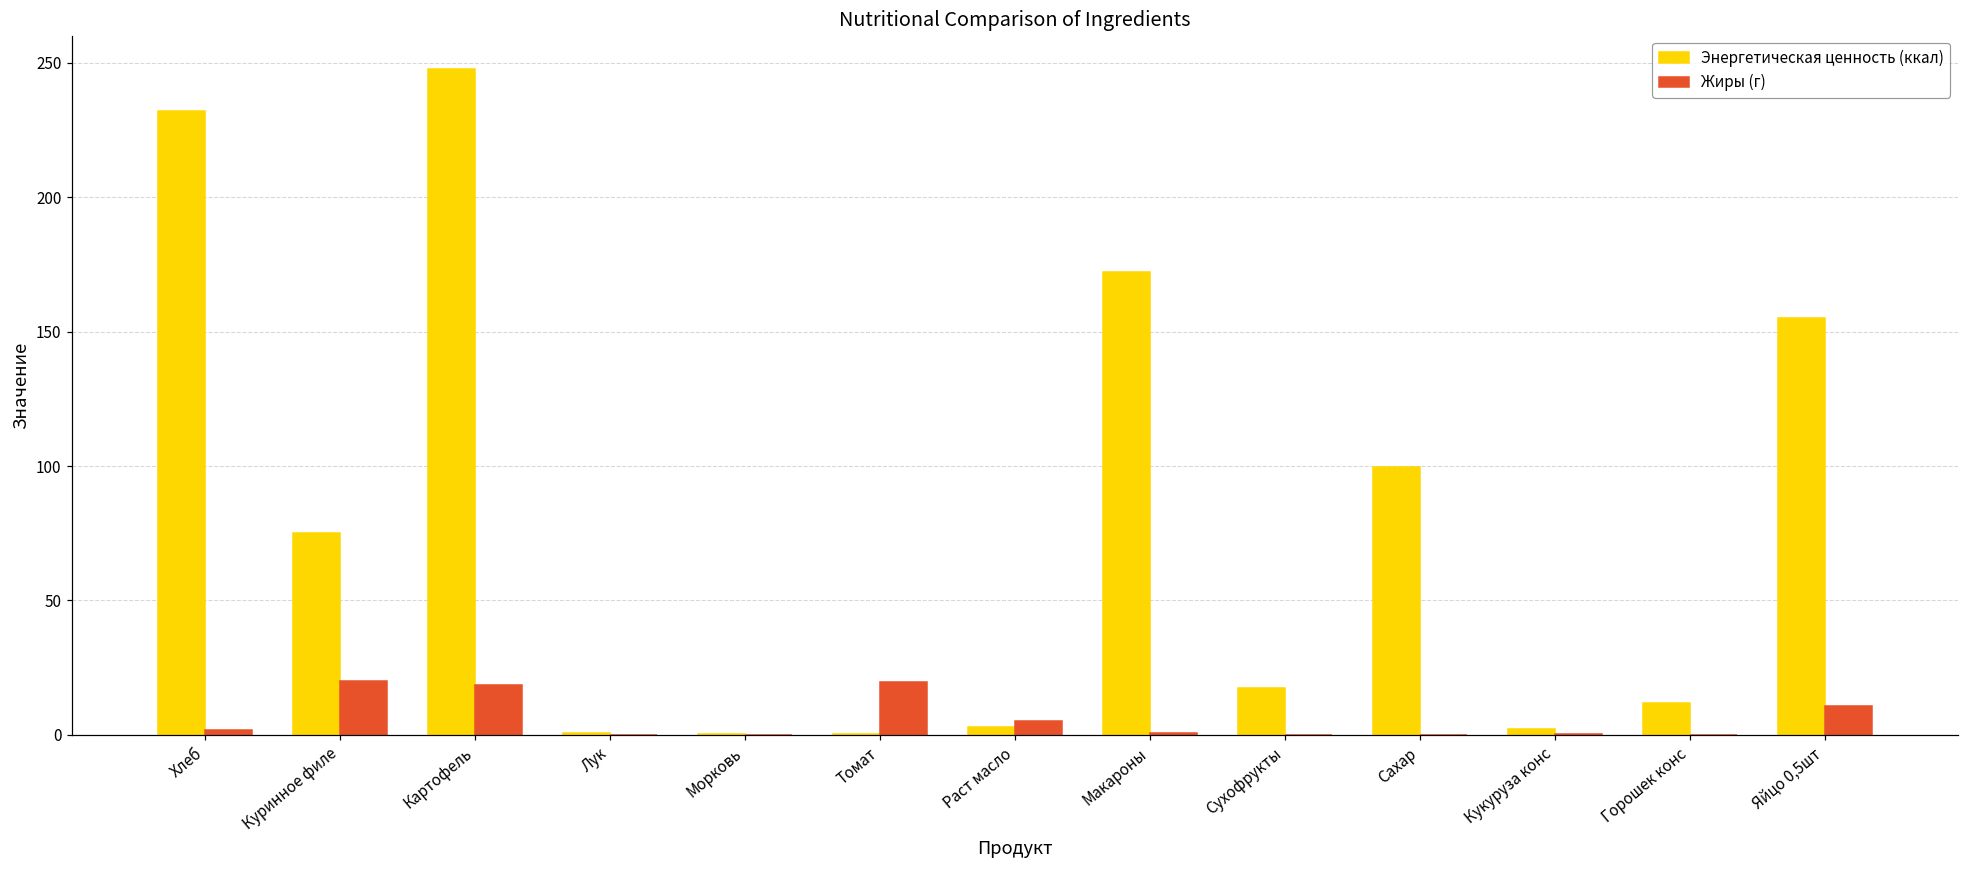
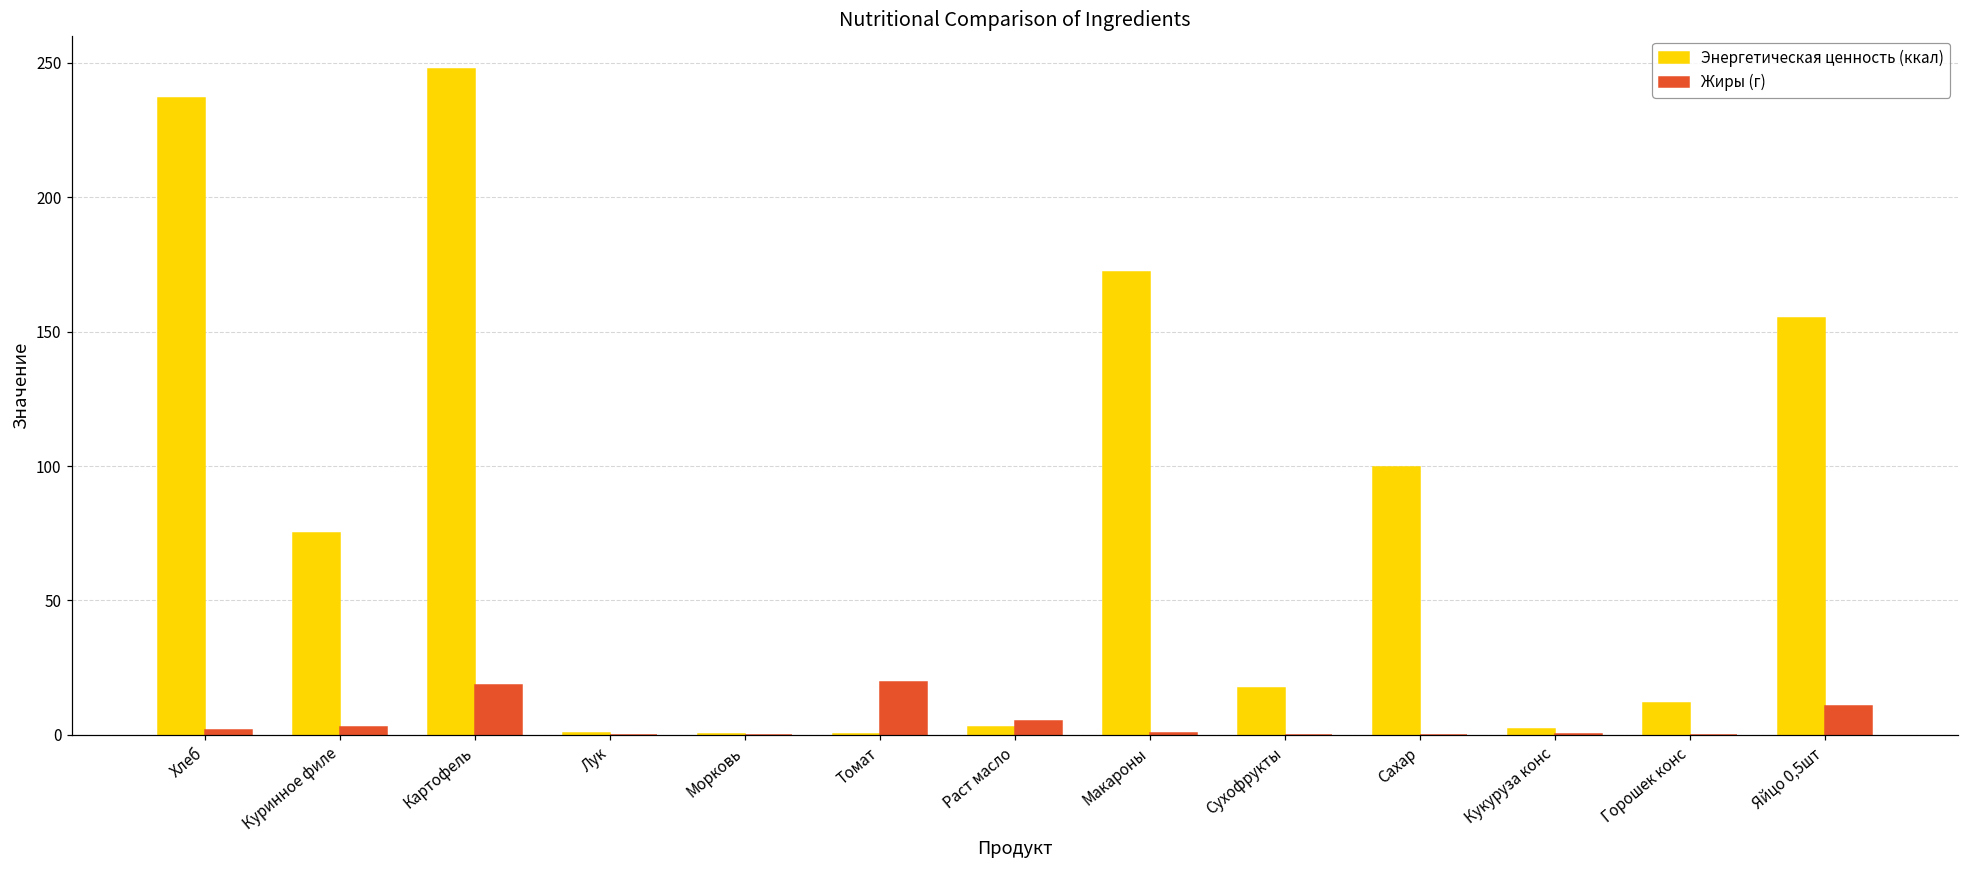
  {
    "Энергетическая ценность (ккал)": {
-     "Хлеб": 232,
+     "Хлеб": 237,
      "Куринное филе": 75,
      "Картофель": 248,
      "Раст масло": 3,
      "Макароны": 172,
      "Сухофрукты": 17,
      "Сахар": 100,
      "Кукуруза конс": 2,
      "Горошек конс": 12,
      "Яйцо 0,5шт": 155
    },
    "Жиры (г)": {
      "Хлеб": 2,
-     "Куринное филе": 20,
+     "Куринное филе": 3,
      "Картофель": 18,
      "Лук": 0,
      "Морковь": 0,
      "Томат": 20,
      "Раст масло": 5,
      "Сухофрукты": 0,
      "Сахар": 0,
      "Яйцо 0,5шт": 11
    }
  }
